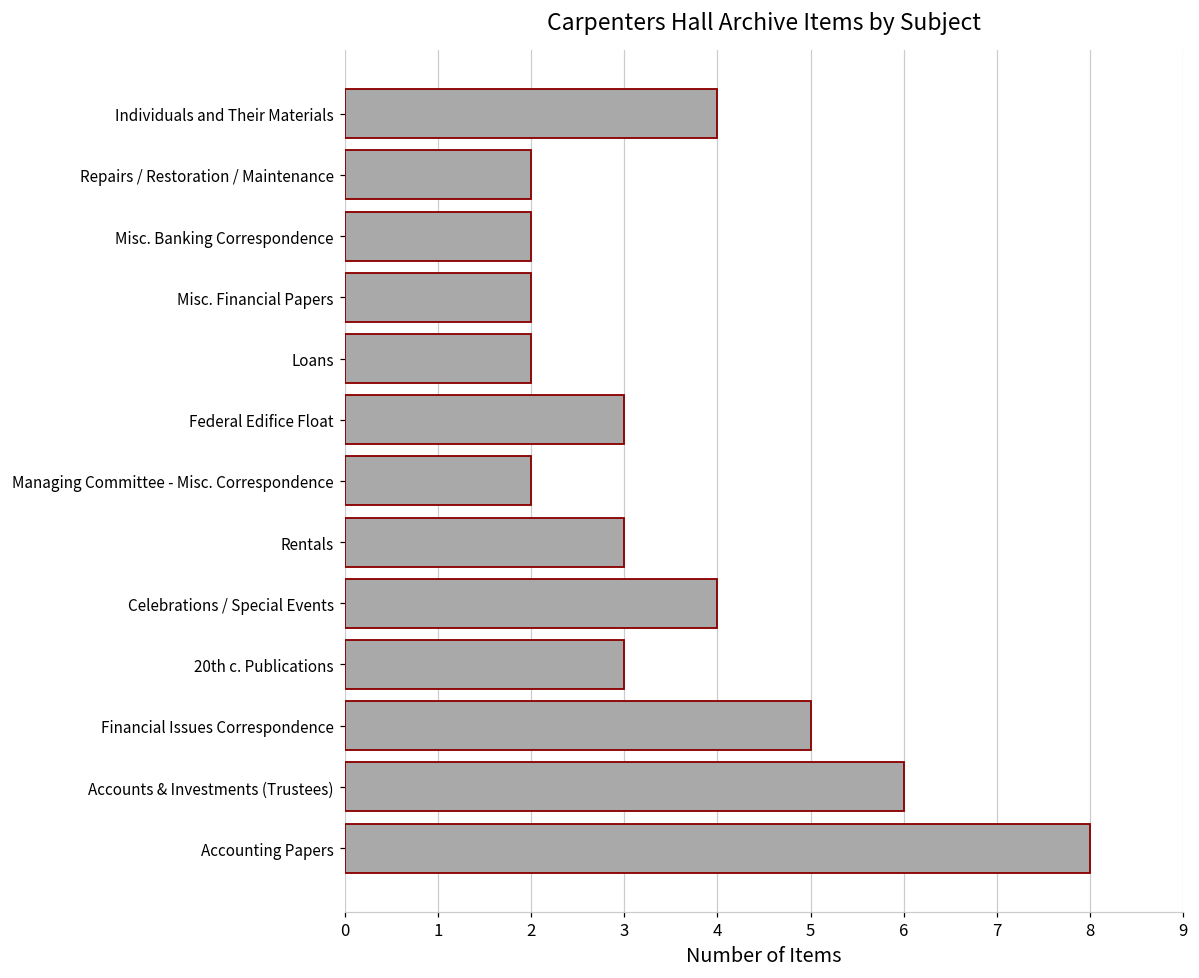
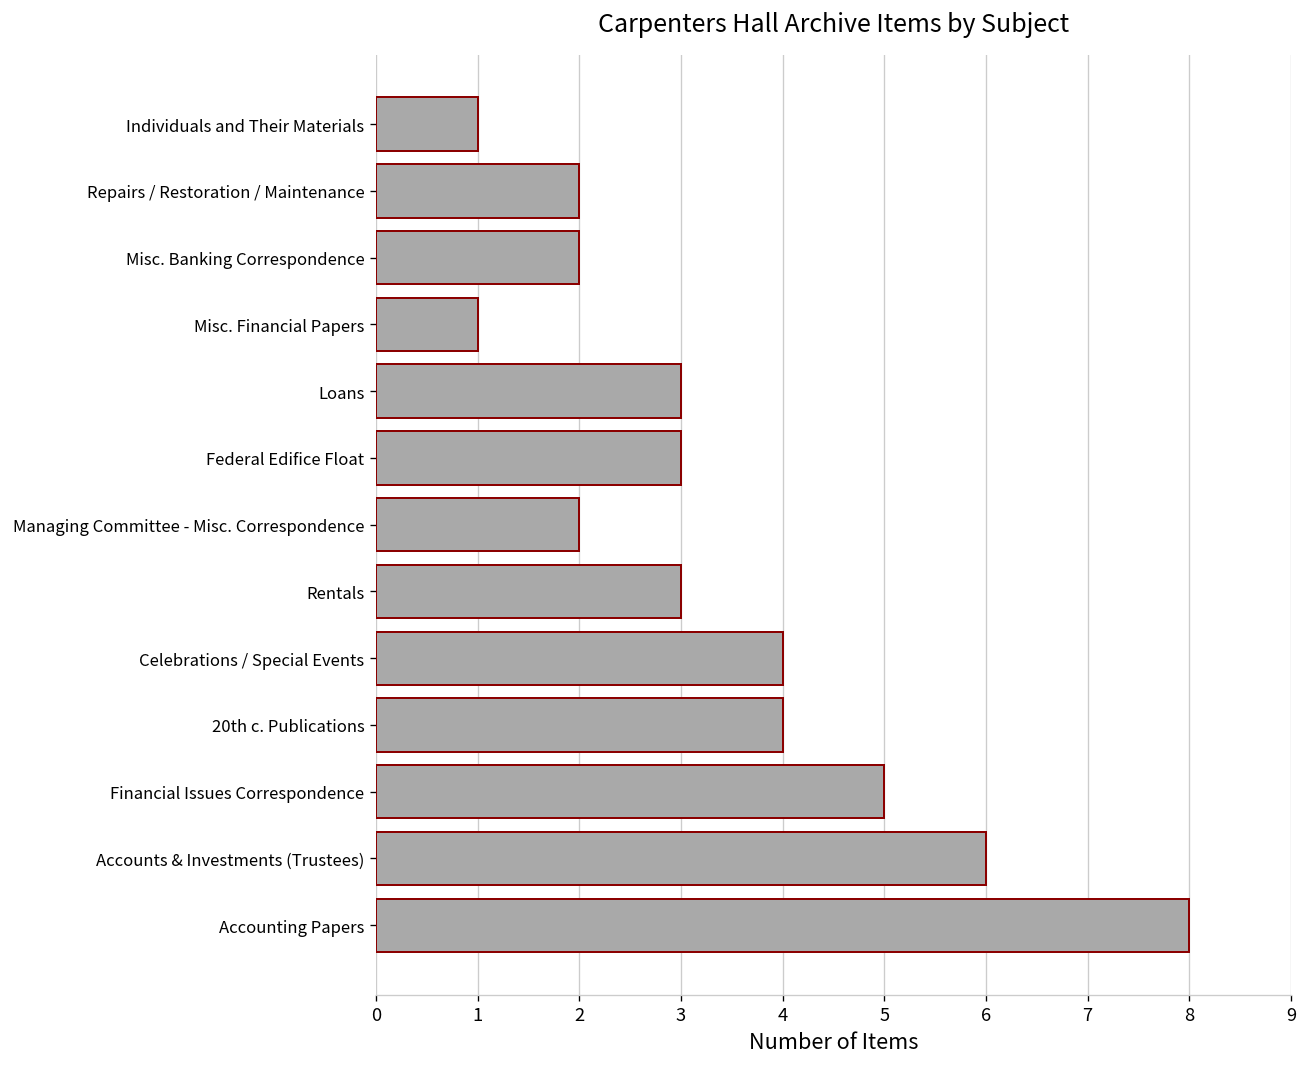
  {
-   "Individuals and Their Materials": 4,
+   "Individuals and Their Materials": 1,
    "Repairs / Restoration / Maintenance": 2,
    "Misc. Banking Correspondence": 2,
-   "Misc. Financial Papers": 2,
-   "Loans": 2,
+   "Misc. Financial Papers": 1,
+   "Loans": 3,
    "Federal Edifice Float": 3,
    "Managing Committee - Misc. Correspondence": 2,
    "Rentals": 3,
    "Celebrations / Special Events": 4,
-   "20th c. Publications": 3,
+   "20th c. Publications": 4,
    "Financial Issues Correspondence": 5,
    "Accounts & Investments (Trustees)": 6,
    "Accounting Papers": 8
  }
